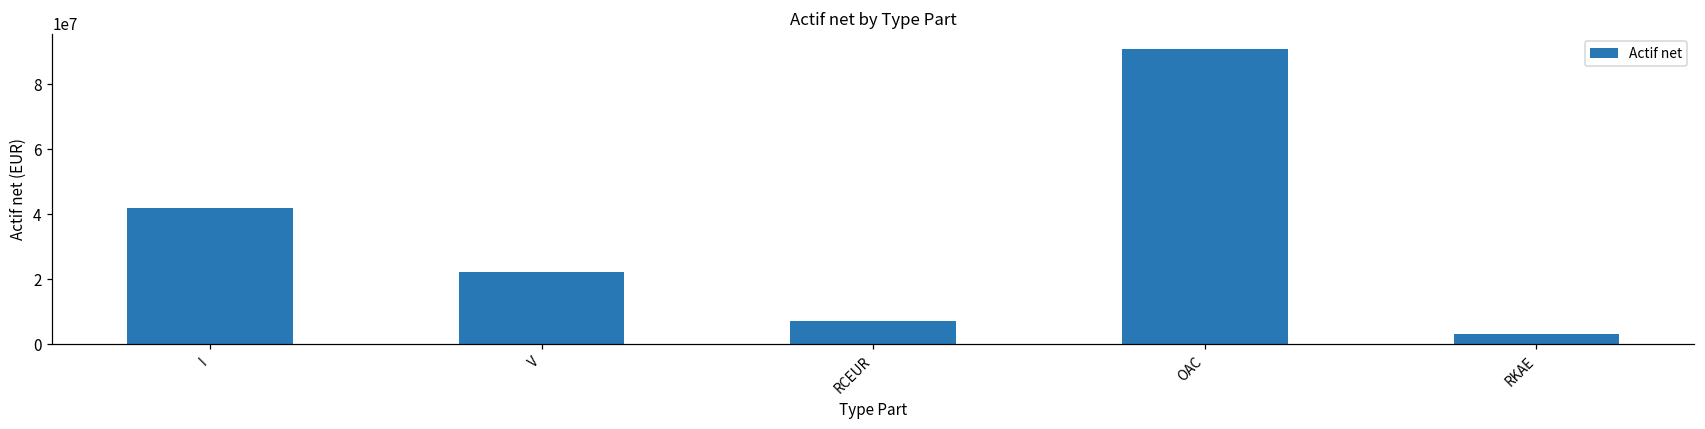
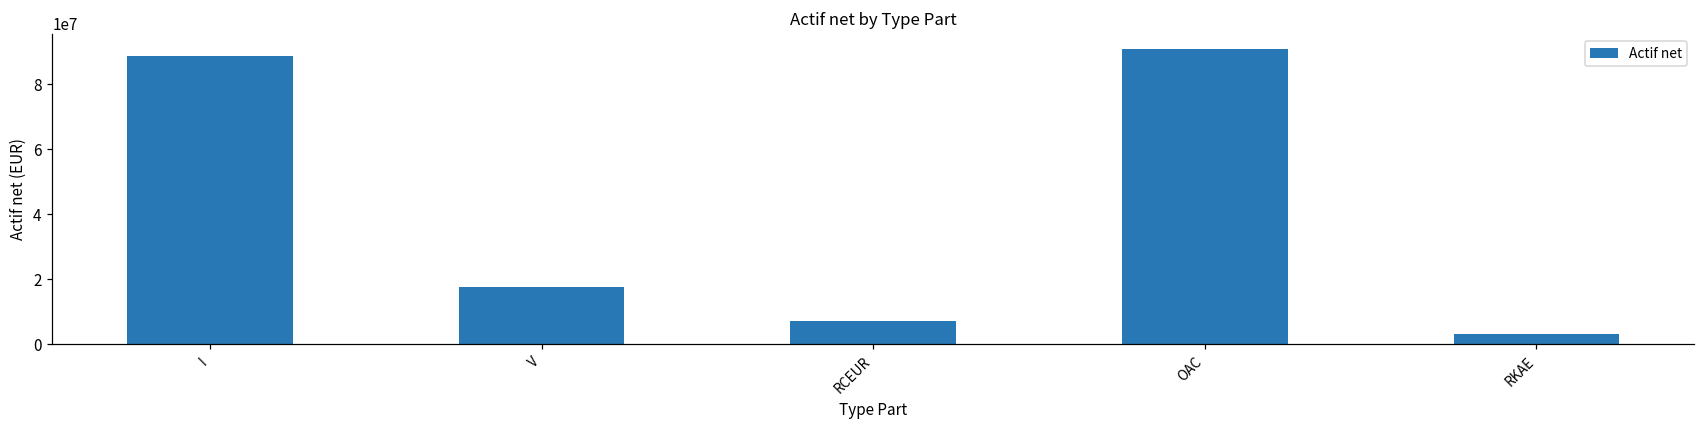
  {
-   "I": 42000000,
-   "V": 22000000,
+   "I": 89000000,
+   "V": 18000000,
    "RCEUR": 7000000,
    "OAC": 91000000,
    "RKAE": 3000000
  }
